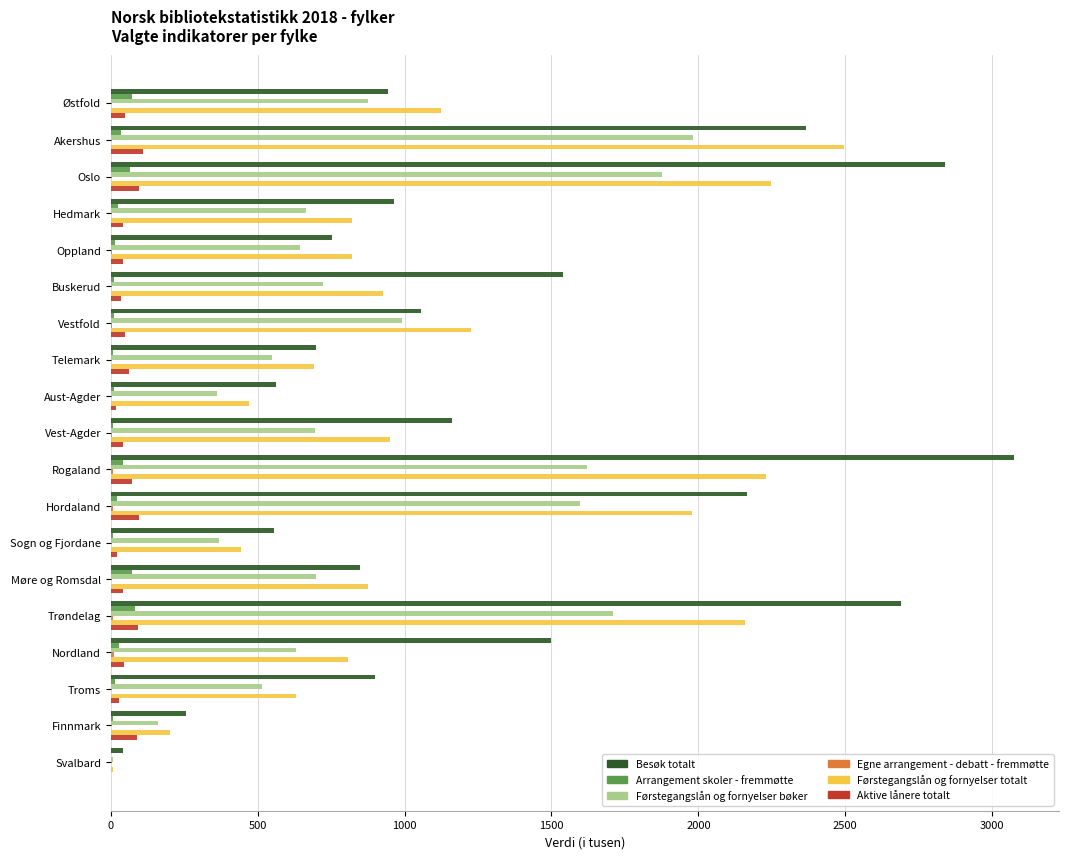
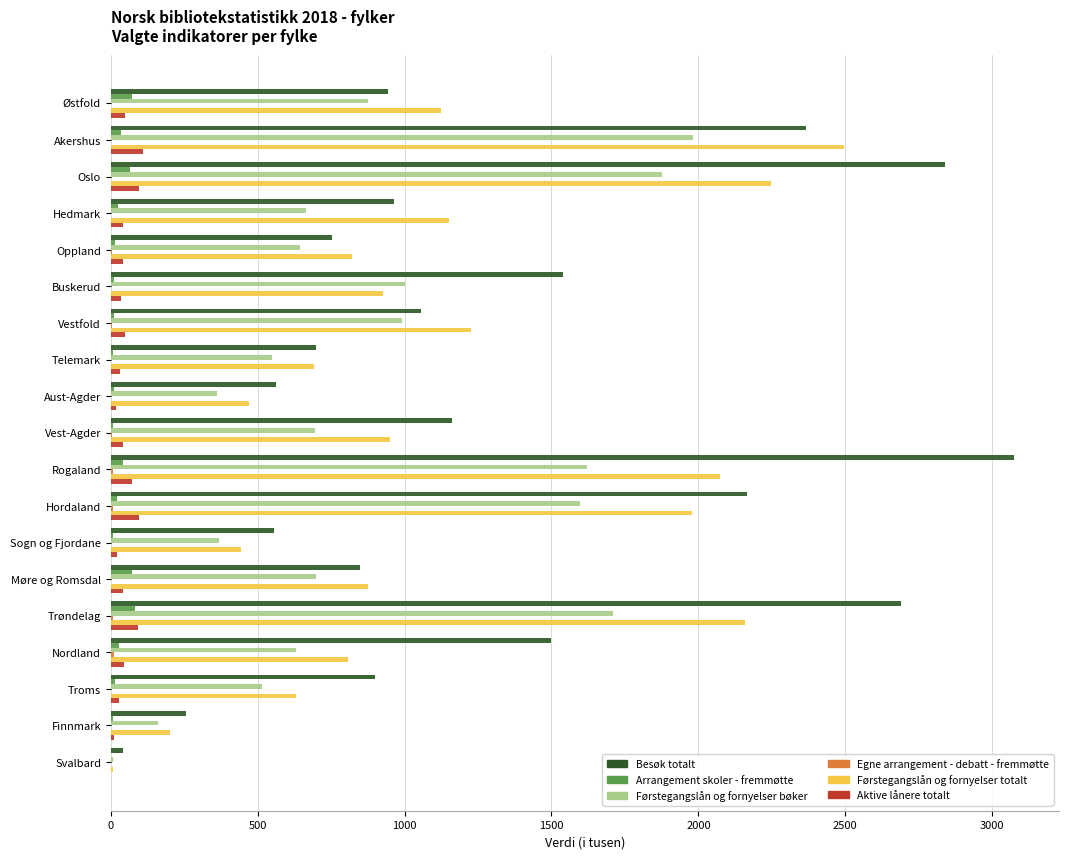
  {
    "Besøk totalt": {
      "Østfold": 940,
      "Akershus": 2360,
      "Oslo": 2840,
      "Hedmark": 970,
      "Oppland": 750,
      "Buskerud": 1540,
      "Vestfold": 1060,
      "Telemark": 700,
      "Aust-Agder": 560,
      "Vest-Agder": 1160,
      "Rogaland": 3070,
      "Hordaland": 2160,
      "Sogn og Fjordane": 560,
      "Møre og Romsdal": 850,
      "Trøndelag": 2690,
      "Nordland": 1500,
      "Troms": 900,
      "Finnmark": 260,
      "Svalbard": 40
    },
    "Arrangement skoler - fremmøtte": {
      "Østfold": 70,
      "Akershus": 30,
      "Oslo": 70,
      "Hedmark": 20,
      "Oppland": 20,
      "Buskerud": 10,
      "Vestfold": 10,
      "Aust-Agder": 10,
      "Rogaland": 40,
      "Hordaland": 20,
      "Sogn og Fjordane": 10,
      "Møre og Romsdal": 70,
      "Trøndelag": 80,
      "Nordland": 30,
      "Troms": 20,
      "Finnmark": 10
    },
    "Førstegangslån og fornyelser bøker": {
      "Østfold": 880,
      "Akershus": 1980,
      "Oslo": 1880,
      "Hedmark": 660,
      "Oppland": 640,
-     "Buskerud": 720,
+     "Buskerud": 1000,
      "Vestfold": 990,
      "Telemark": 550,
      "Aust-Agder": 360,
      "Vest-Agder": 700,
      "Rogaland": 1620,
      "Hordaland": 1600,
      "Sogn og Fjordane": 370,
      "Møre og Romsdal": 700,
      "Trøndelag": 1710,
      "Nordland": 630,
      "Troms": 510,
      "Finnmark": 160
    },
    "Egne arrangement - debatt - fremmøtte": {
      "Hordaland": 10,
      "Nordland": 10,
      "Svalbard": 0
    },
    "Førstegangslån og fornyelser totalt": {
      "Østfold": 1120,
      "Akershus": 2500,
      "Oslo": 2250,
-     "Hedmark": 820,
+     "Hedmark": 1150,
      "Oppland": 820,
      "Buskerud": 930,
      "Vestfold": 1230,
      "Telemark": 690,
      "Aust-Agder": 470,
      "Vest-Agder": 950,
-     "Rogaland": 2230,
+     "Rogaland": 2070,
      "Hordaland": 1980,
      "Sogn og Fjordane": 440,
      "Møre og Romsdal": 880,
      "Trøndelag": 2160,
      "Nordland": 810,
      "Troms": 630,
      "Finnmark": 200,
      "Svalbard": 10
    },
    "Aktive lånere totalt": {
      "Østfold": 50,
      "Akershus": 110,
      "Oslo": 100,
      "Hedmark": 40,
      "Oppland": 40,
      "Buskerud": 40,
      "Vestfold": 50,
-     "Telemark": 60,
+     "Telemark": 30,
      "Aust-Agder": 20,
      "Vest-Agder": 40,
      "Rogaland": 70,
      "Hordaland": 100,
      "Sogn og Fjordane": 20,
      "Møre og Romsdal": 40,
      "Trøndelag": 90,
      "Nordland": 40,
      "Troms": 30,
-     "Finnmark": 90
+     "Finnmark": 10
    }
  }
